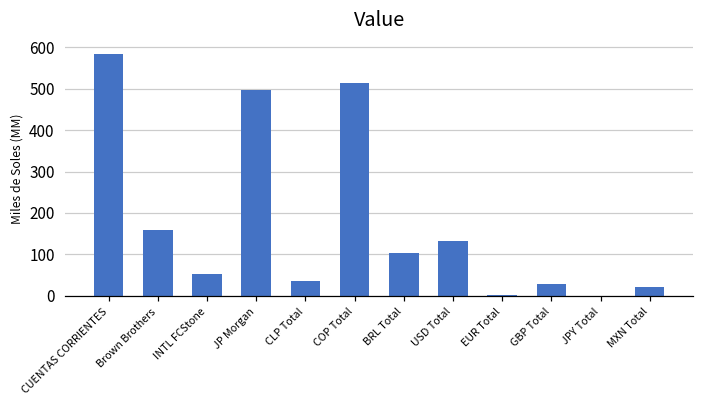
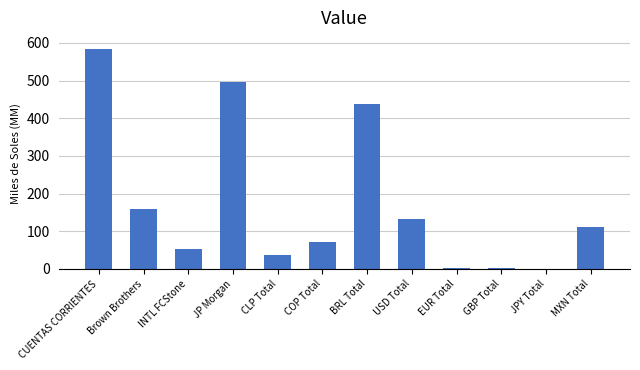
  {
    "CUENTAS CORRIENTES": 580,
    "Brown Brothers": 160,
    "INTL FCStone": 50,
    "JP Morgan": 500,
    "CLP Total": 40,
-   "COP Total": 510,
-   "BRL Total": 100,
+   "COP Total": 70,
+   "BRL Total": 440,
    "USD Total": 130,
-   "GBP Total": 30,
-   "MXN Total": 20
+   "GBP Total": 0,
+   "MXN Total": 110
  }
